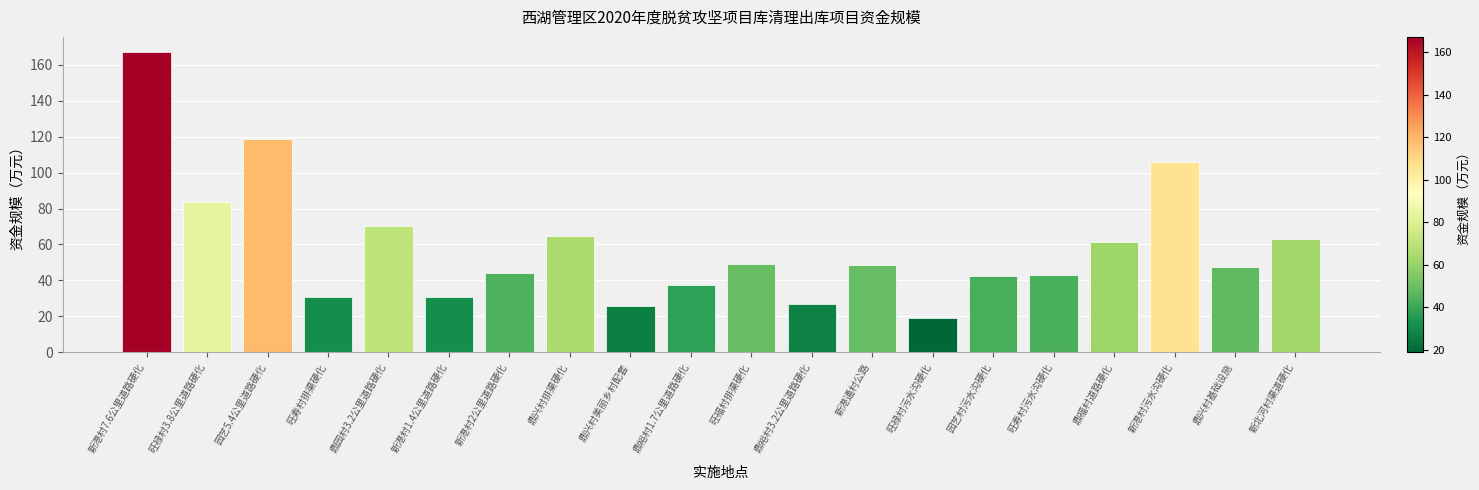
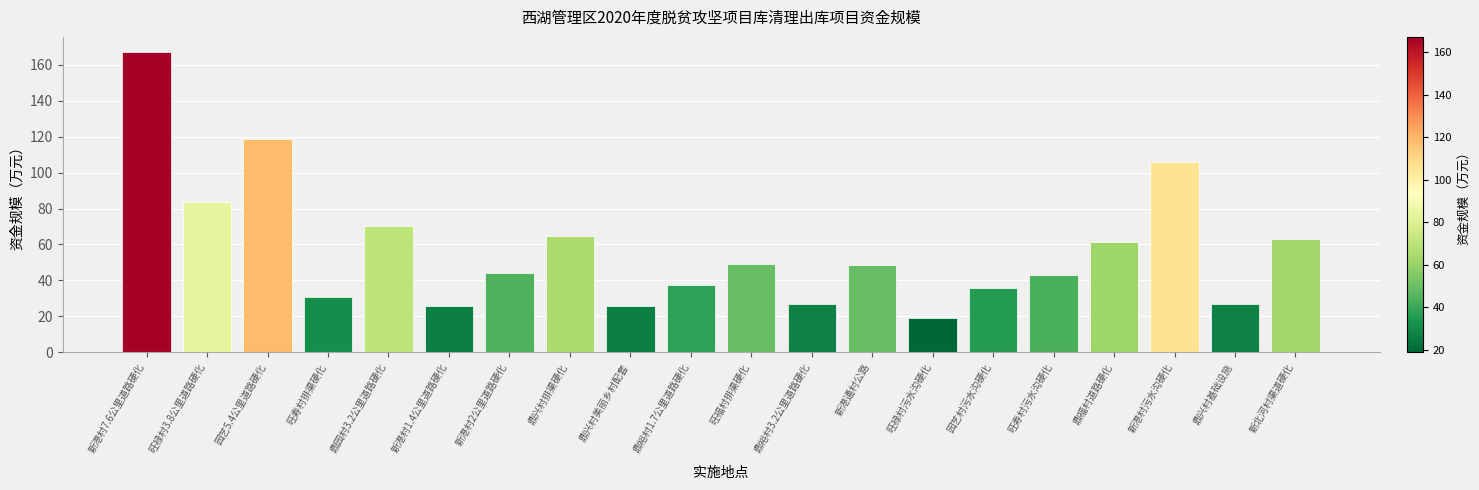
  {
    "新港村7.6公里道路硬化": 167,
    "旺禄村3.8公里道路硬化": 84,
    "园艺5.4公里道路硬化": 119,
    "旺寿村排渠硬化": 31,
    "鼎园村3.2公里道路硬化": 70,
-   "新港村1.4公里道路硬化": 31,
+   "新港村1.4公里道路硬化": 26,
    "新港村2公里道路硬化": 44,
    "鼎兴村排渠硬化": 65,
    "鼎兴村美丽乡村配套": 26,
    "鼎裕村1.7公里道路硬化": 37,
    "旺福村排渠硬化": 49,
    "鼎裕村3.2公里道路硬化": 27,
    "新港通村公路": 49,
    "旺禄村污水沟硬化": 19,
-   "园艺村污水沟硬化": 43,
+   "园艺村污水沟硬化": 36,
    "旺寿村污水沟硬化": 43,
    "鼎福村道路硬化": 62,
    "新港村污水沟硬化": 106,
-   "鼎兴村基础设施": 47,
+   "鼎兴村基础设施": 27,
    "新北河村渠道硬化": 63
  }
